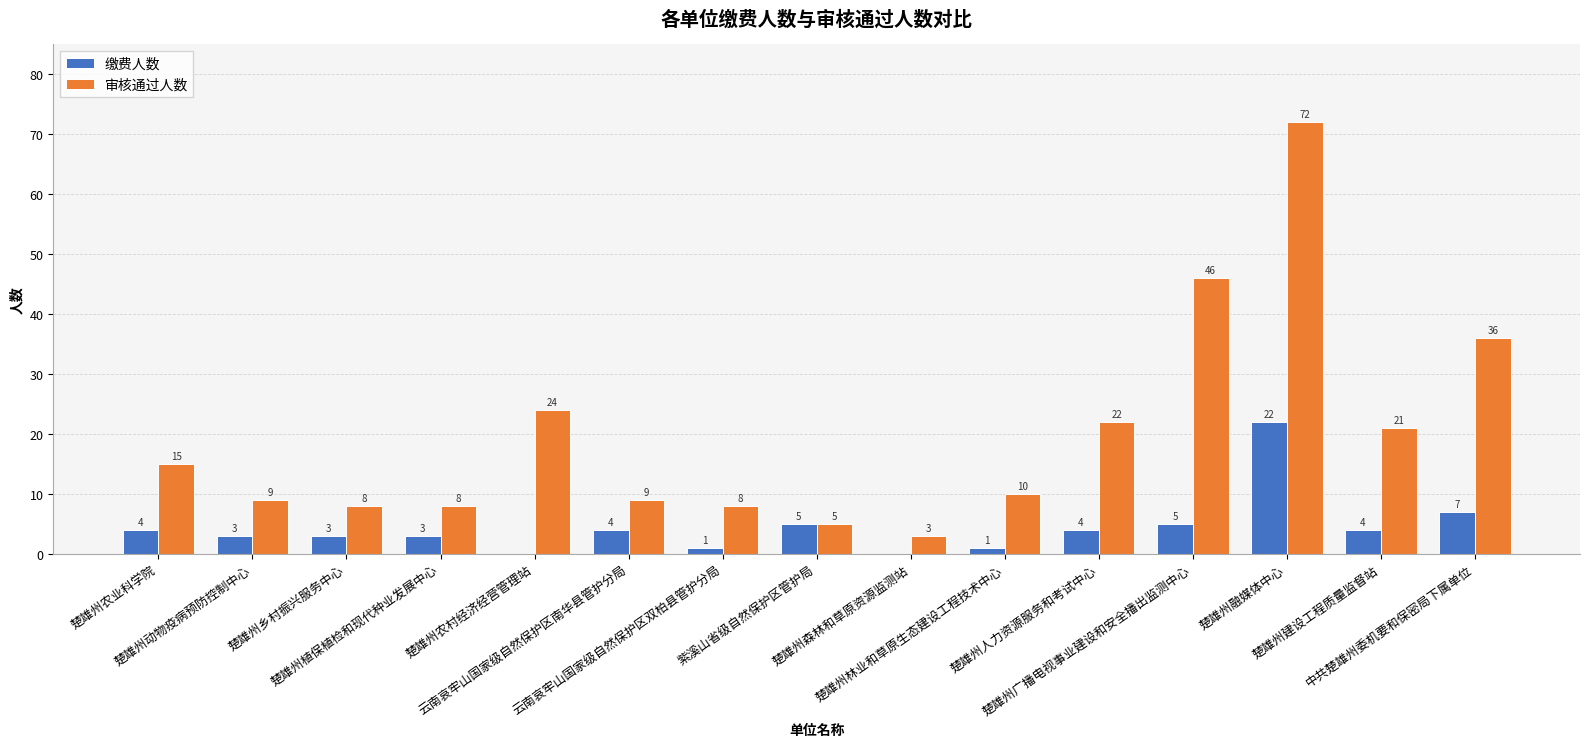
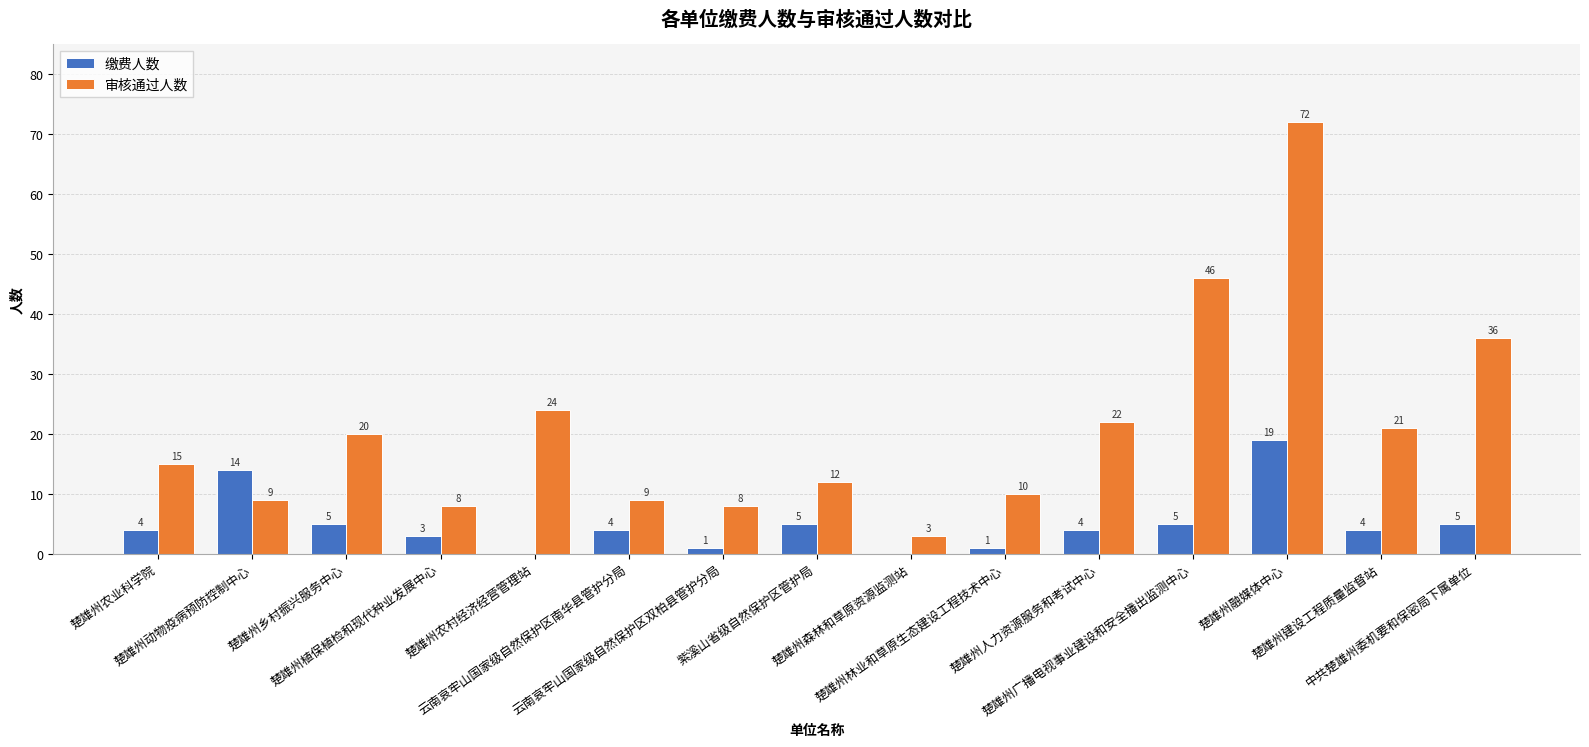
  {
    "缴费人数": {
      "楚雄州农业科学院": 4,
-     "楚雄州动物疫病预防控制中心": 3,
-     "楚雄州乡村振兴服务中心": 3,
+     "楚雄州动物疫病预防控制中心": 14,
+     "楚雄州乡村振兴服务中心": 5,
      "楚雄州植保植检和现代种业发展中心": 3,
      "云南哀牢山国家级自然保护区南华县管护分局": 4,
      "云南哀牢山国家级自然保护区双柏县管护分局": 1,
      "紫溪山省级自然保护区管护局": 5,
      "楚雄州林业和草原生态建设工程技术中心": 1,
      "楚雄州人力资源服务和考试中心": 4,
      "楚雄州广播电视事业建设和安全播出监测中心": 5,
-     "楚雄州融媒体中心": 22,
+     "楚雄州融媒体中心": 19,
      "楚雄州建设工程质量监督站": 4,
-     "中共楚雄州委机要和保密局下属单位": 7
+     "中共楚雄州委机要和保密局下属单位": 5
    },
    "审核通过人数": {
      "楚雄州农业科学院": 15,
      "楚雄州动物疫病预防控制中心": 9,
-     "楚雄州乡村振兴服务中心": 8,
+     "楚雄州乡村振兴服务中心": 20,
      "楚雄州植保植检和现代种业发展中心": 8,
      "楚雄州农村经济经营管理站": 24,
      "云南哀牢山国家级自然保护区南华县管护分局": 9,
      "云南哀牢山国家级自然保护区双柏县管护分局": 8,
-     "紫溪山省级自然保护区管护局": 5,
+     "紫溪山省级自然保护区管护局": 12,
      "楚雄州森林和草原资源监测站": 3,
      "楚雄州林业和草原生态建设工程技术中心": 10,
      "楚雄州人力资源服务和考试中心": 22,
      "楚雄州广播电视事业建设和安全播出监测中心": 46,
      "楚雄州融媒体中心": 72,
      "楚雄州建设工程质量监督站": 21,
      "中共楚雄州委机要和保密局下属单位": 36
    }
  }
